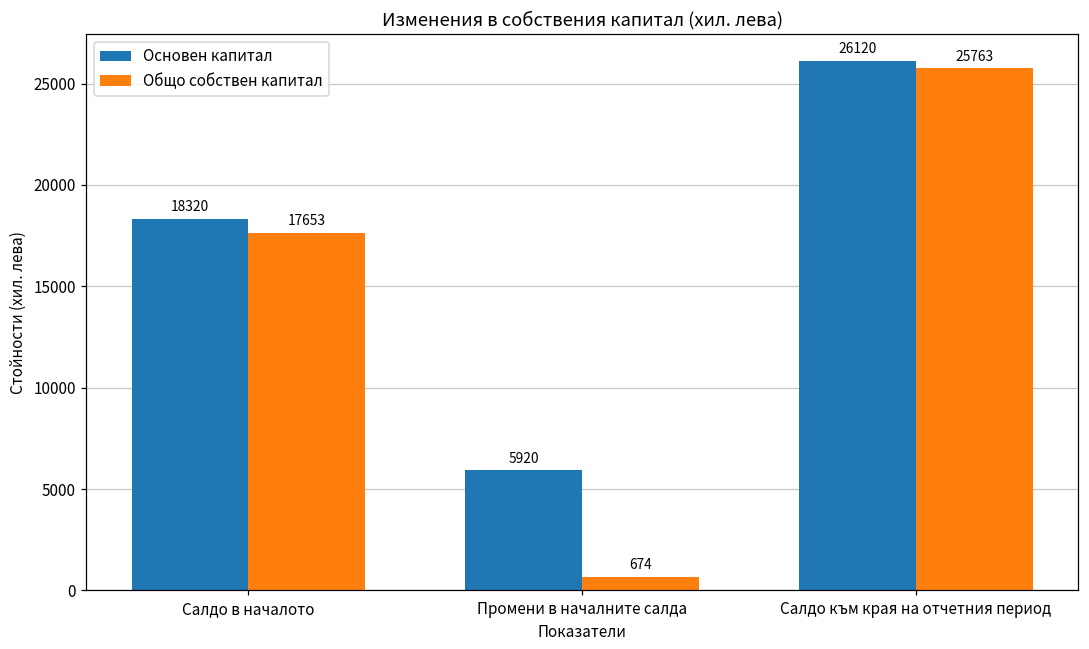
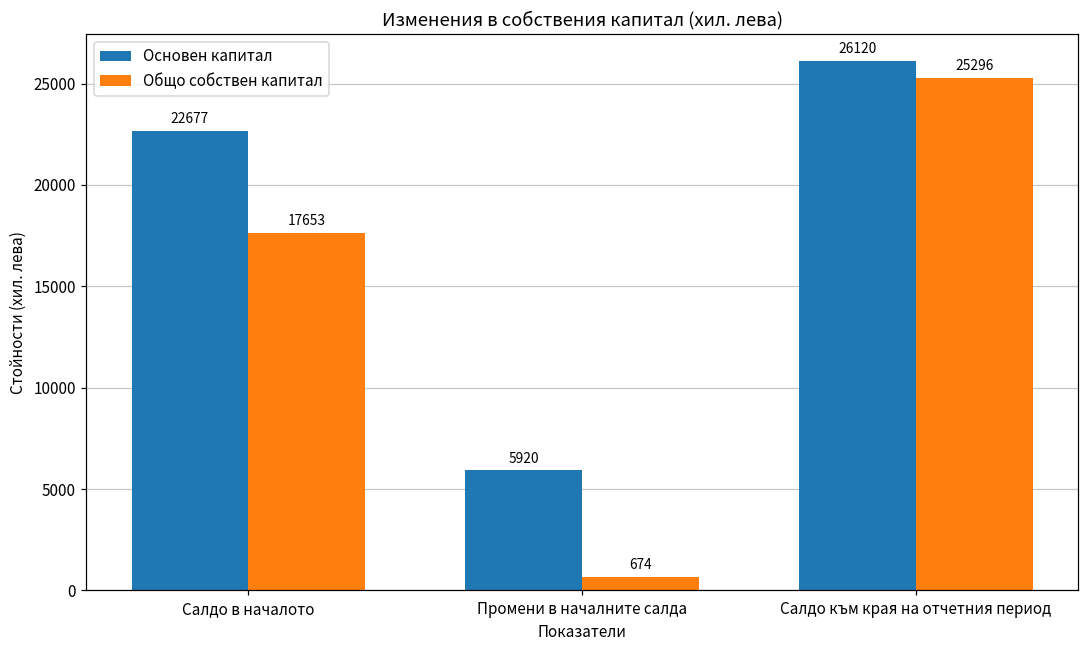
  {
    "Основен капитал": {
-     "Салдо в началото": 18320,
+     "Салдо в началото": 22677,
      "Промени в началните салда": 5920,
      "Салдо към края на отчетния период": 26120
    },
    "Общо собствен капитал": {
      "Салдо в началото": 17653,
      "Промени в началните салда": 674,
-     "Салдо към края на отчетния период": 25763
+     "Салдо към края на отчетния период": 25296
    }
  }
